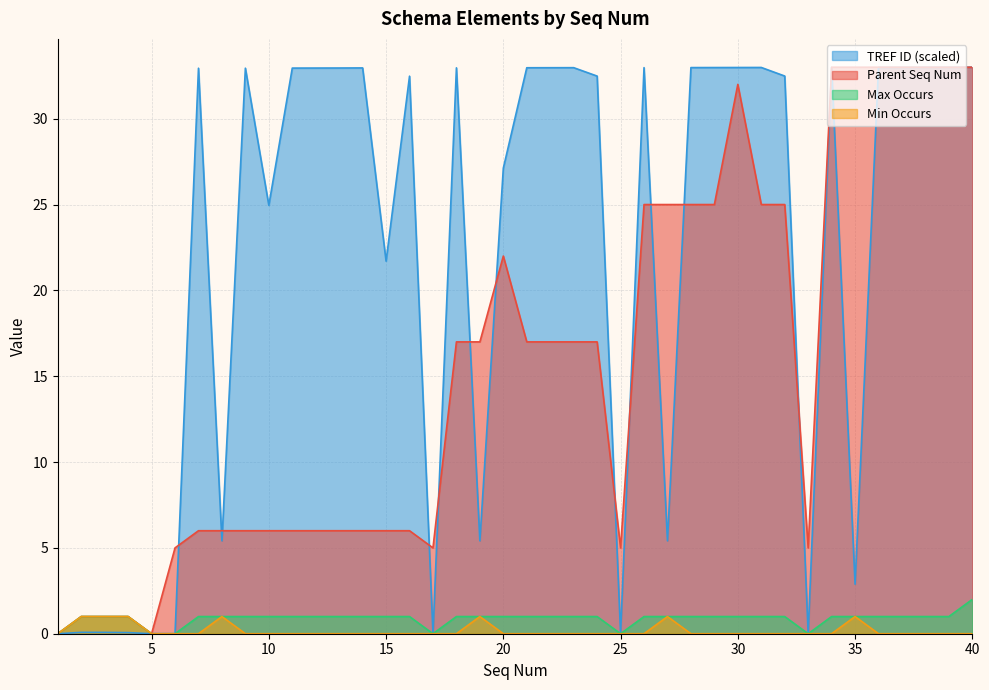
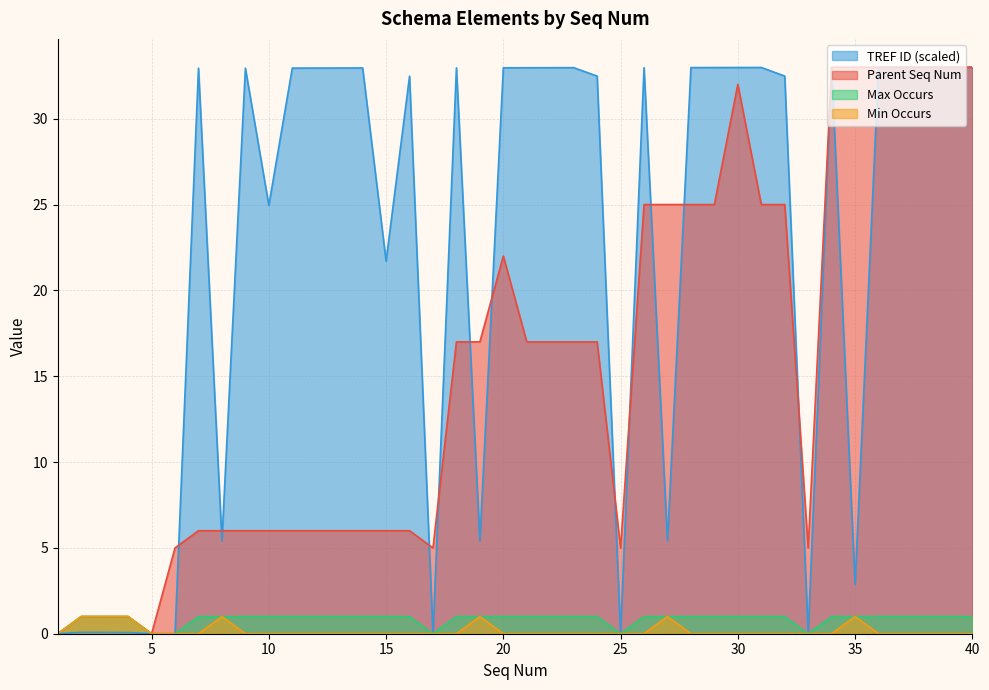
  {
    "TREF ID (scaled)": {
      "10": 25.0,
      "15": 21.7,
-     "20": 27.1,
+     "20": 33.0,
      "30": 33.0,
      "35": 2.9
    },
    "Parent Seq Num": {
      "10": 6.0,
      "15": 6.0,
      "20": 22.0,
      "25": 5.0,
      "30": 32.0
    },
    "Max Occurs": {
      "10": 1,
      "15": 1,
      "20": 1,
      "30": 1,
-     "40": 2
+     "40": 1
    },
    "Min Occurs": {
      "10": 0.0,
      "15": 0.0,
      "20": 0.0,
      "30": 0.0,
      "40": 0.0
    }
  }
